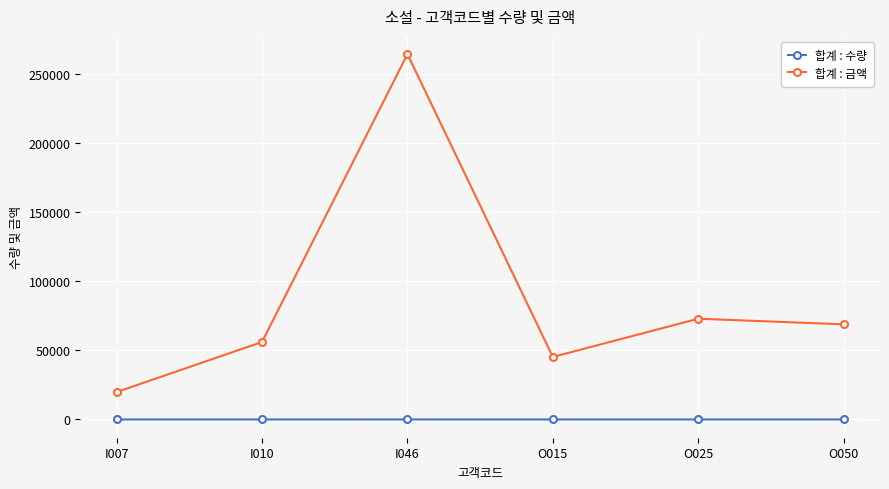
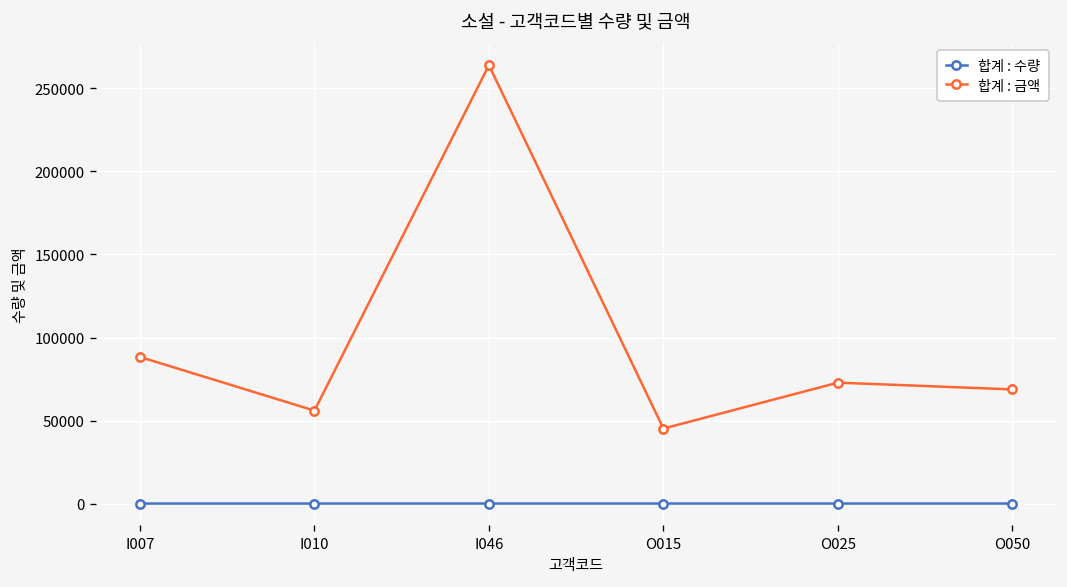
  {
    "합계 : 수량": {
      "I007": 0,
      "I010": 0,
      "I046": 0,
      "O015": 0,
      "O025": 0,
      "O050": 0
    },
    "합계 : 금액": {
-     "I007": 20000,
+     "I007": 88000,
      "I010": 56000,
      "I046": 264000,
      "O015": 45000,
      "O025": 73000,
      "O050": 69000
    }
  }
